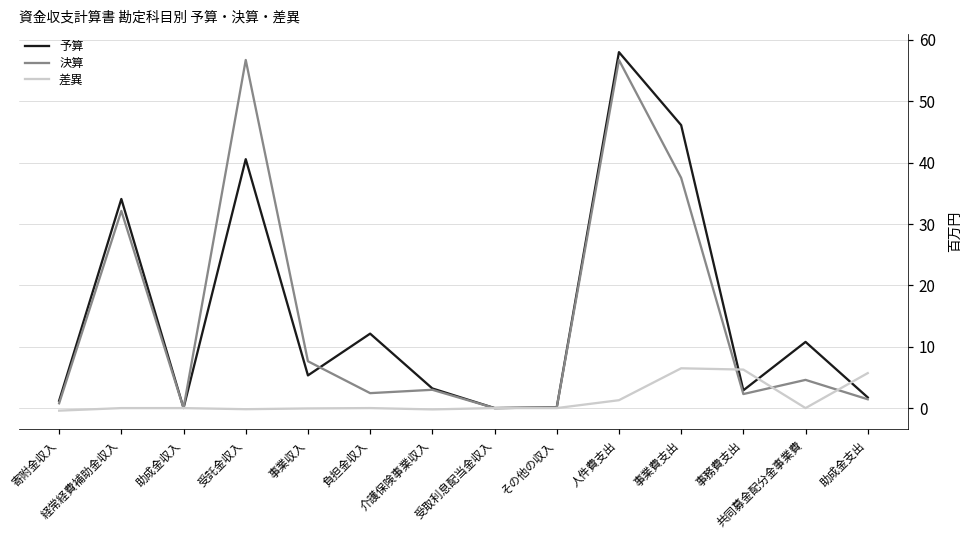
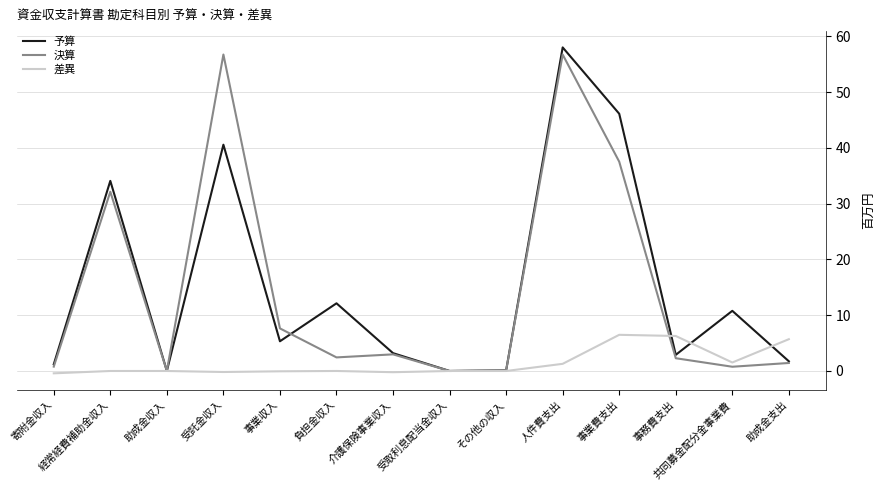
  {
    "予算": {
      "経常経費補助金収入": 34,
      "受託金収入": 41,
      "事業収入": 5,
      "負担金収入": 12,
      "人件費支出": 58,
      "事業費支出": 46,
      "事務費支出": 3,
      "共同募金配分金事業費": 11
    },
    "決算": {
      "経常経費補助金収入": 32,
      "受託金収入": 57,
      "事業収入": 8,
      "負担金収入": 2,
      "人件費支出": 57,
      "事業費支出": 38,
      "事務費支出": 2,
-     "共同募金配分金事業費": 5
+     "共同募金配分金事業費": 1
    },
    "差異": {
      "寄附金収入": 0,
      "経常経費補助金収入": 0,
      "受託金収入": 0,
      "事業収入": 0,
      "負担金収入": 0,
      "介護保険事業収入": 0,
      "人件費支出": 1,
      "事業費支出": 6,
      "事務費支出": 6,
-     "共同募金配分金事業費": 0,
+     "共同募金配分金事業費": 2,
      "助成金支出": 6
    }
  }
